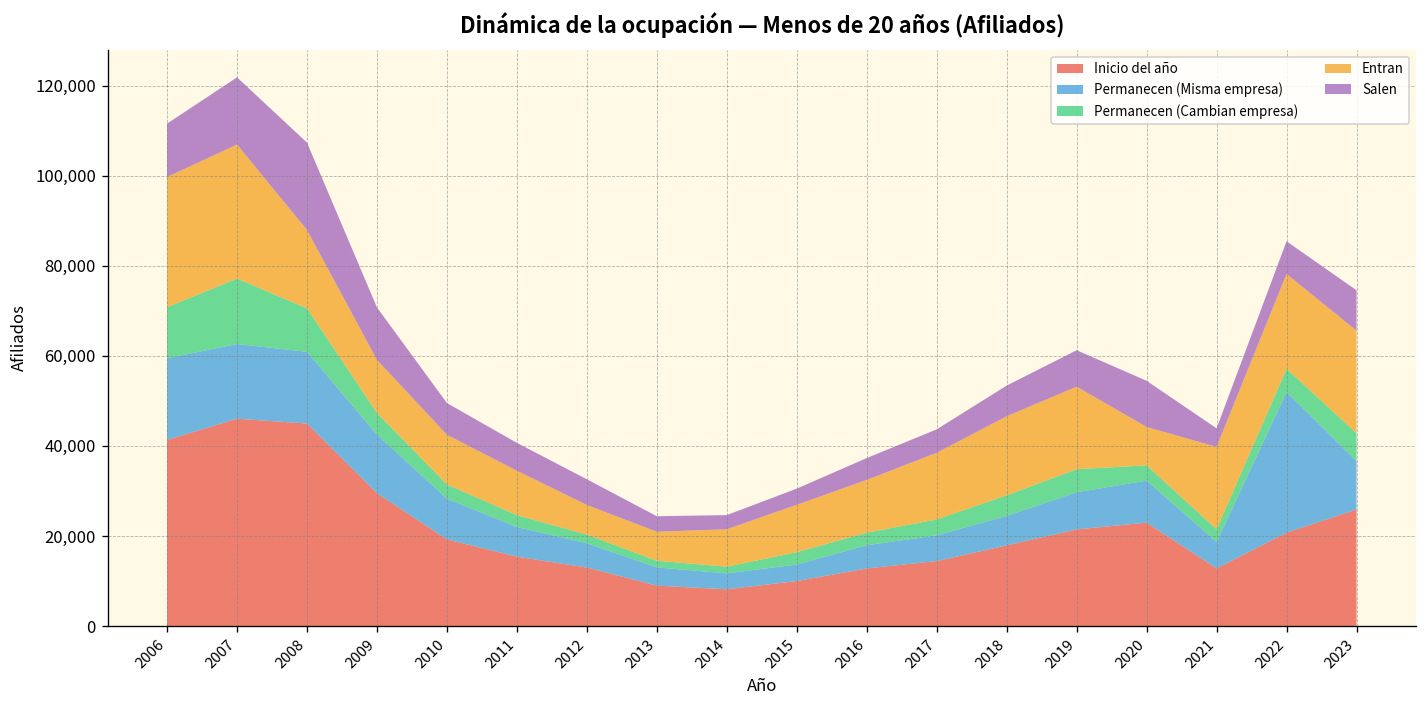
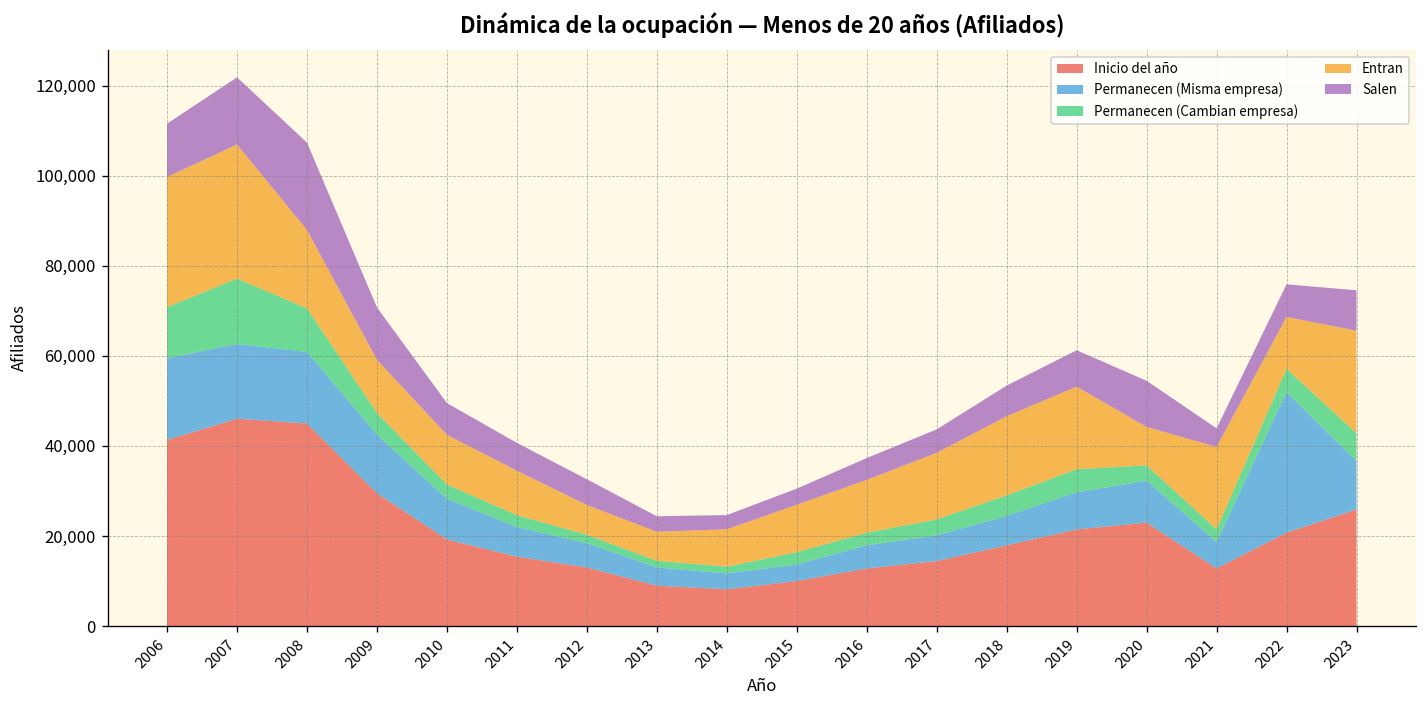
  {
    "Inicio del año": {
      "2006": "41,000",
      "2007": "46,000",
      "2008": "45,000",
      "2009": "29,000",
      "2010": "19,000",
      "2011": "15,000",
      "2012": "13,000",
      "2013": "9,000",
      "2014": "8,000",
      "2015": "10,000",
      "2016": "13,000",
      "2017": "14,000",
      "2018": "18,000",
      "2019": "21,000",
      "2020": "23,000",
      "2021": "13,000",
      "2022": "21,000",
      "2023": "26,000"
    },
    "Permanecen (Misma empresa)": {
      "2006": "18,000",
      "2007": "17,000",
      "2008": "16,000",
      "2009": "13,000",
      "2010": "9,000",
      "2011": "7,000",
      "2012": "5,000",
      "2013": "4,000",
      "2014": "4,000",
      "2015": "4,000",
      "2016": "5,000",
      "2017": "6,000",
      "2018": "7,000",
      "2019": "8,000",
      "2020": "9,000",
      "2021": "6,000",
      "2022": "31,000",
      "2023": "11,000"
    },
    "Permanecen (Cambian empresa)": {
      "2006": "11,000",
      "2007": "15,000",
      "2008": "10,000",
      "2009": "5,000",
      "2010": "3,000",
      "2011": "3,000",
      "2012": "2,000",
      "2013": "1,000",
      "2014": "1,000",
      "2015": "3,000",
      "2016": "3,000",
      "2017": "4,000",
      "2018": "5,000",
      "2019": "5,000",
      "2020": "3,000",
      "2021": "3,000",
      "2022": "5,000",
      "2023": "6,000"
    },
    "Entran": {
      "2006": "29,000",
      "2007": "30,000",
      "2008": "17,000",
      "2009": "12,000",
      "2010": "11,000",
      "2011": "10,000",
      "2012": "7,000",
      "2013": "6,000",
      "2014": "8,000",
      "2015": "11,000",
      "2016": "12,000",
      "2017": "15,000",
      "2018": "18,000",
      "2019": "18,000",
      "2020": "9,000",
      "2021": "18,000",
-     "2022": "21,000",
+     "2022": "12,000",
      "2023": "23,000"
    },
    "Salen": {
      "2006": "12,000",
      "2007": "15,000",
      "2008": "19,000",
      "2009": "12,000",
      "2010": "7,000",
      "2011": "6,000",
      "2012": "6,000",
      "2013": "3,000",
      "2014": "3,000",
      "2015": "4,000",
      "2016": "5,000",
      "2017": "5,000",
      "2018": "7,000",
      "2019": "8,000",
      "2020": "10,000",
      "2021": "4,000",
      "2022": "7,000",
      "2023": "9,000"
    }
  }
